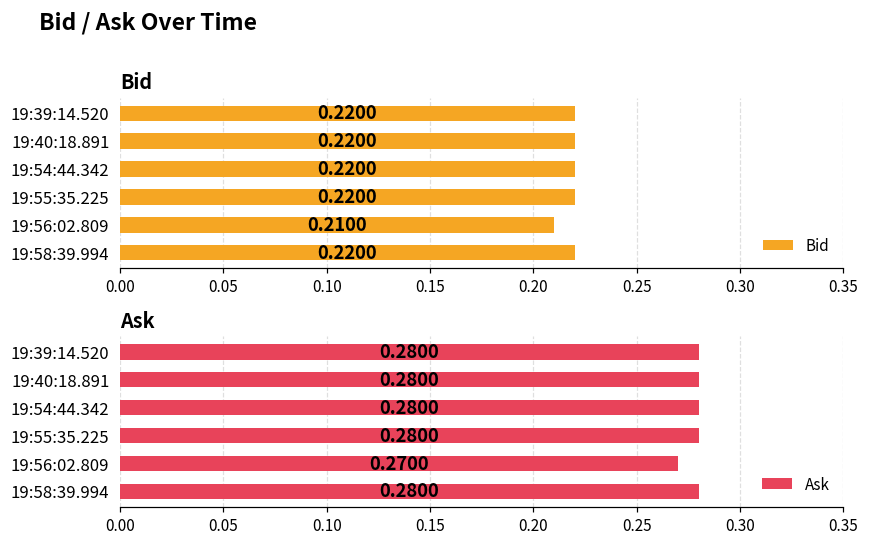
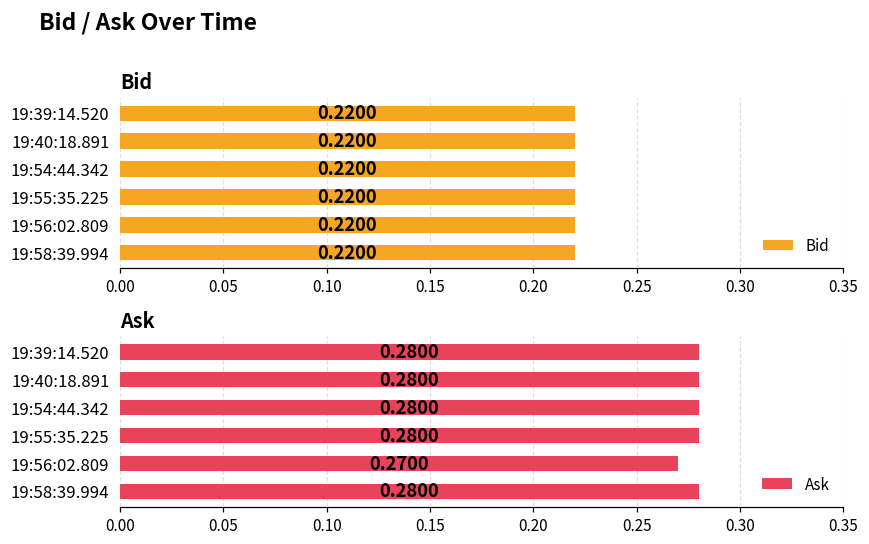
  {
    "Bid": {
      "19:39:14.520": 0.2200,
      "19:40:18.891": 0.2200,
      "19:54:44.342": 0.2200,
      "19:55:35.225": 0.2200,
-     "19:56:02.809": 0.2100,
+     "19:56:02.809": 0.2200,
      "19:58:39.994": 0.2200
    },
    "Ask": {
      "19:39:14.520": 0.2800,
      "19:40:18.891": 0.2800,
      "19:54:44.342": 0.2800,
      "19:55:35.225": 0.2800,
      "19:56:02.809": 0.2700,
      "19:58:39.994": 0.2800
    }
  }
